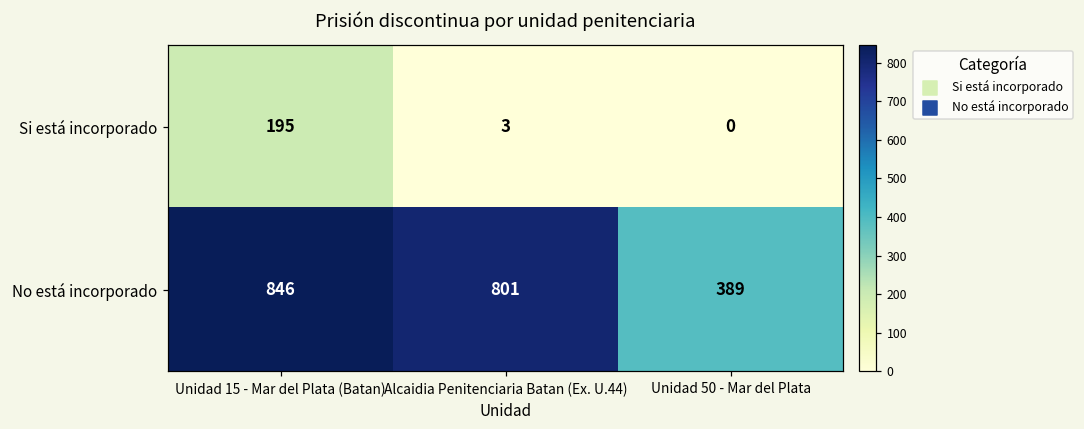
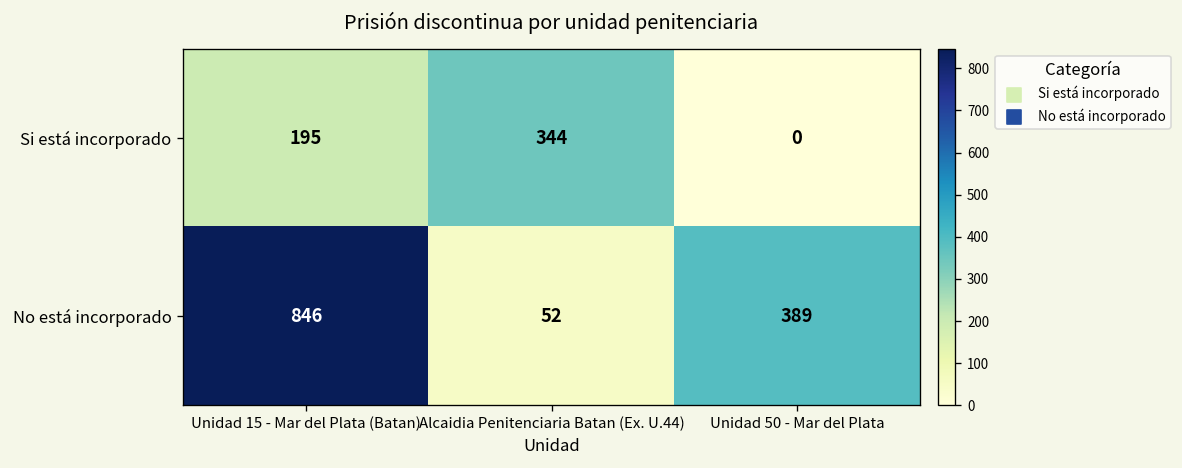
  {
    "Si está incorporado": {
      "Unidad 15 - Mar del Plata (Batan)": 195,
-     "Alcaidia Penitenciaria Batan (Ex. U.44)": 3,
+     "Alcaidia Penitenciaria Batan (Ex. U.44)": 344,
      "Unidad 50 - Mar del Plata": 0
    },
    "No está incorporado": {
      "Unidad 15 - Mar del Plata (Batan)": 846,
-     "Alcaidia Penitenciaria Batan (Ex. U.44)": 801,
+     "Alcaidia Penitenciaria Batan (Ex. U.44)": 52,
      "Unidad 50 - Mar del Plata": 389
    }
  }
